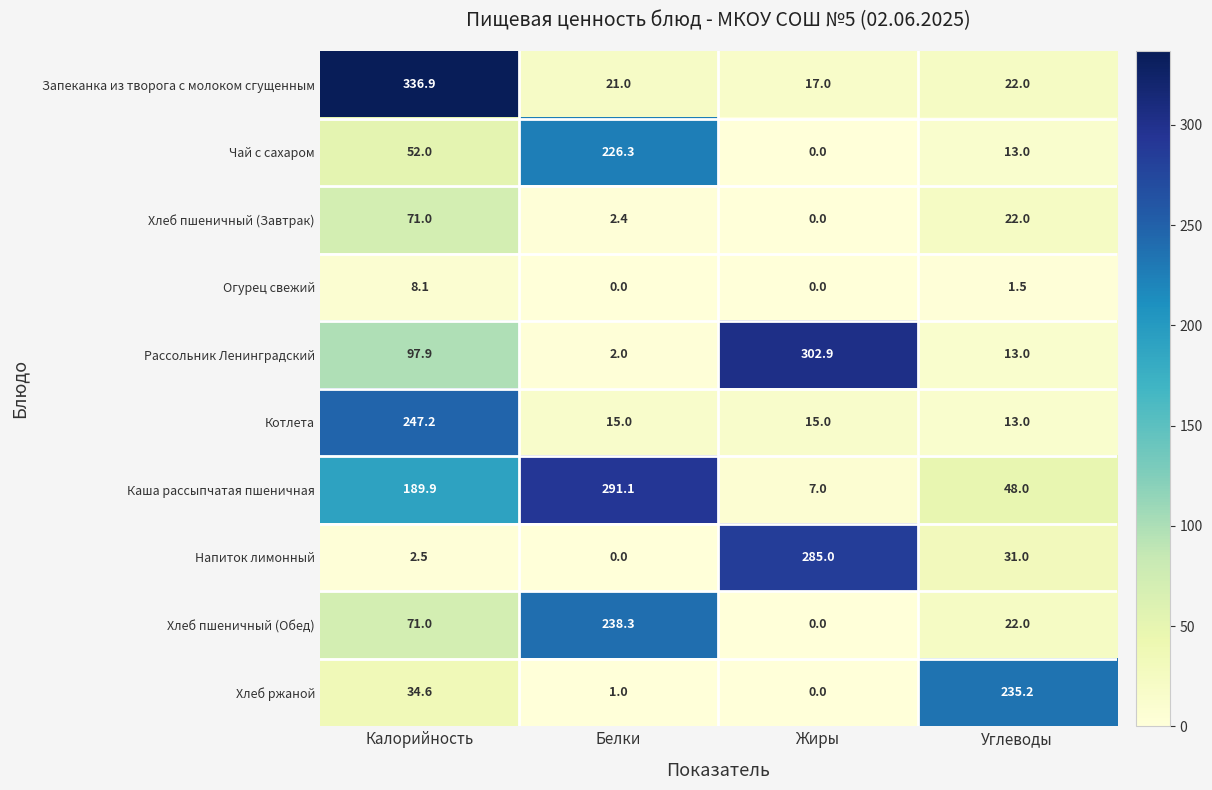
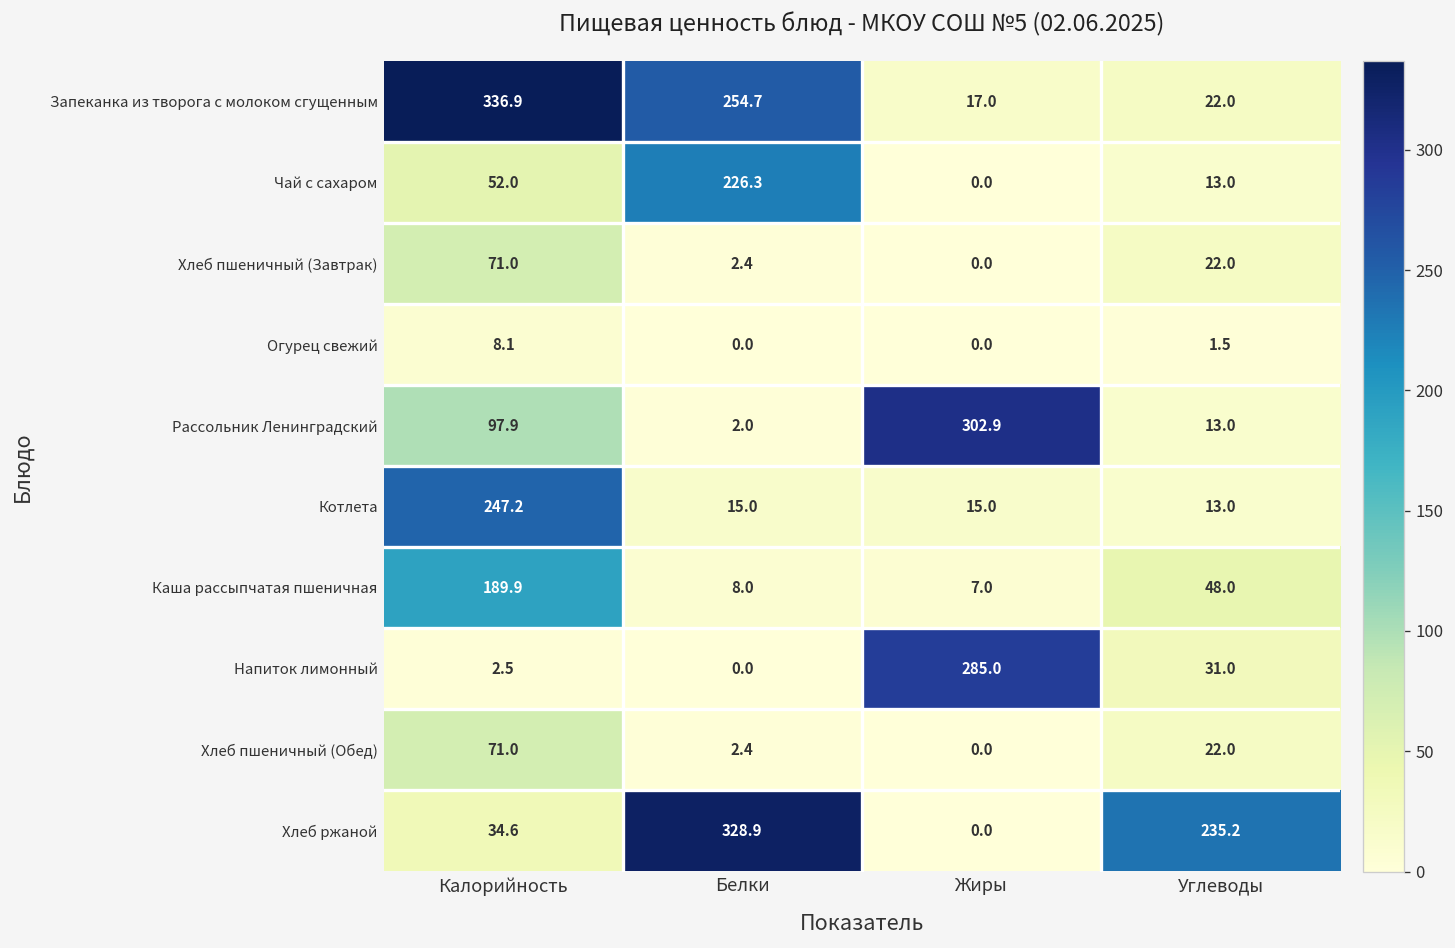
  {
    "Запеканка из творога с молоком сгущенным": {
      "Калорийность": 336.9,
-     "Белки": 21.0,
+     "Белки": 254.7,
      "Жиры": 17.0,
      "Углеводы": 22.0
    },
    "Чай с сахаром": {
      "Калорийность": 52.0,
      "Белки": 226.3,
      "Жиры": 0.0,
      "Углеводы": 13.0
    },
    "Хлеб пшеничный (Завтрак)": {
      "Калорийность": 71.0,
      "Белки": 2.4,
      "Жиры": 0.0,
      "Углеводы": 22.0
    },
    "Огурец свежий": {
      "Калорийность": 8.1,
      "Белки": 0.0,
      "Жиры": 0.0,
      "Углеводы": 1.5
    },
    "Рассольник Ленинградский": {
      "Калорийность": 97.9,
      "Белки": 2.0,
      "Жиры": 302.9,
      "Углеводы": 13.0
    },
    "Котлета": {
      "Калорийность": 247.2,
      "Белки": 15.0,
      "Жиры": 15.0,
      "Углеводы": 13.0
    },
    "Каша рассыпчатая пшеничная": {
      "Калорийность": 189.9,
-     "Белки": 291.1,
+     "Белки": 8.0,
      "Жиры": 7.0,
      "Углеводы": 48.0
    },
    "Напиток лимонный": {
      "Калорийность": 2.5,
      "Белки": 0.0,
      "Жиры": 285.0,
      "Углеводы": 31.0
    },
    "Хлеб пшеничный (Обед)": {
      "Калорийность": 71.0,
-     "Белки": 238.3,
+     "Белки": 2.4,
      "Жиры": 0.0,
      "Углеводы": 22.0
    },
    "Хлеб ржаной": {
      "Калорийность": 34.6,
-     "Белки": 1.0,
+     "Белки": 328.9,
      "Жиры": 0.0,
      "Углеводы": 235.2
    }
  }
